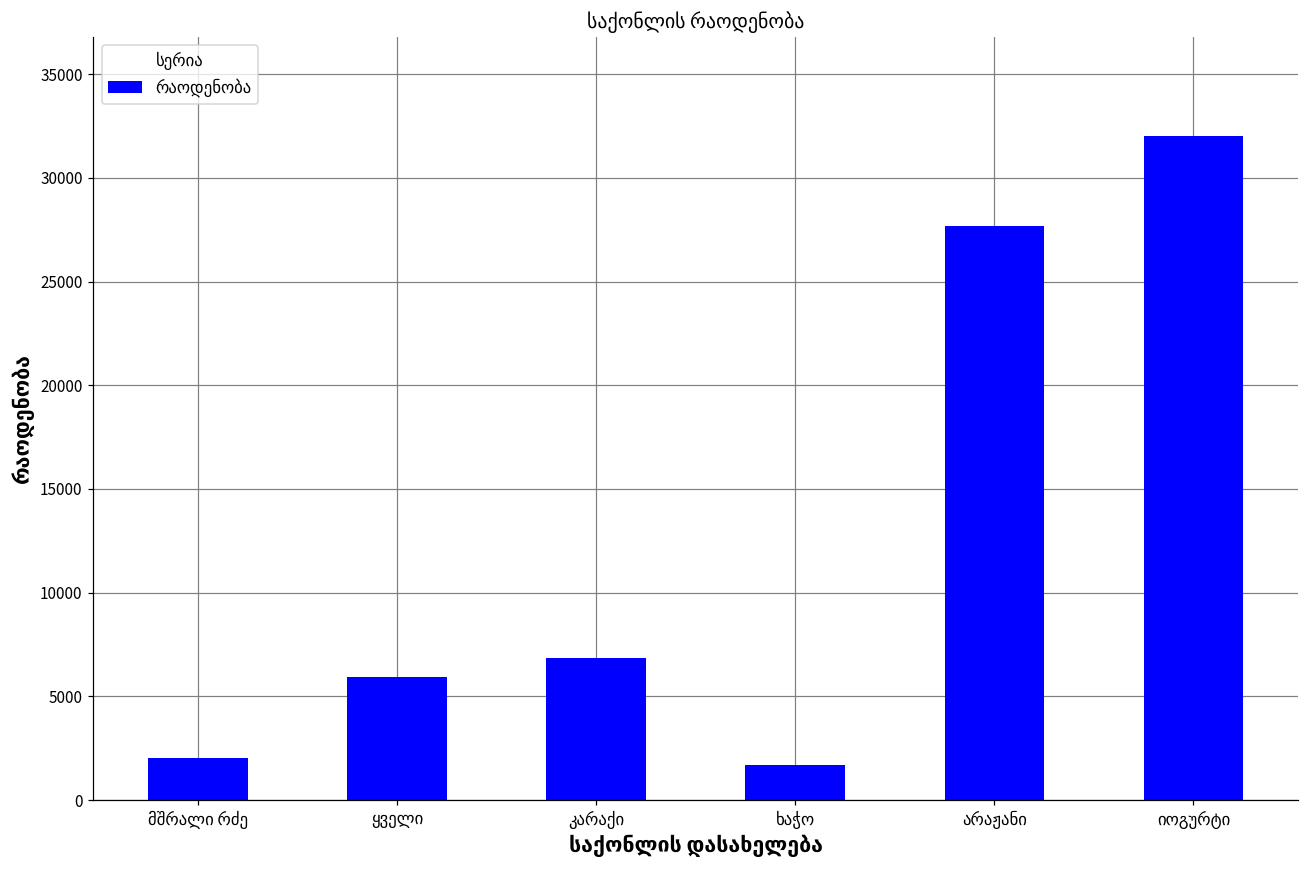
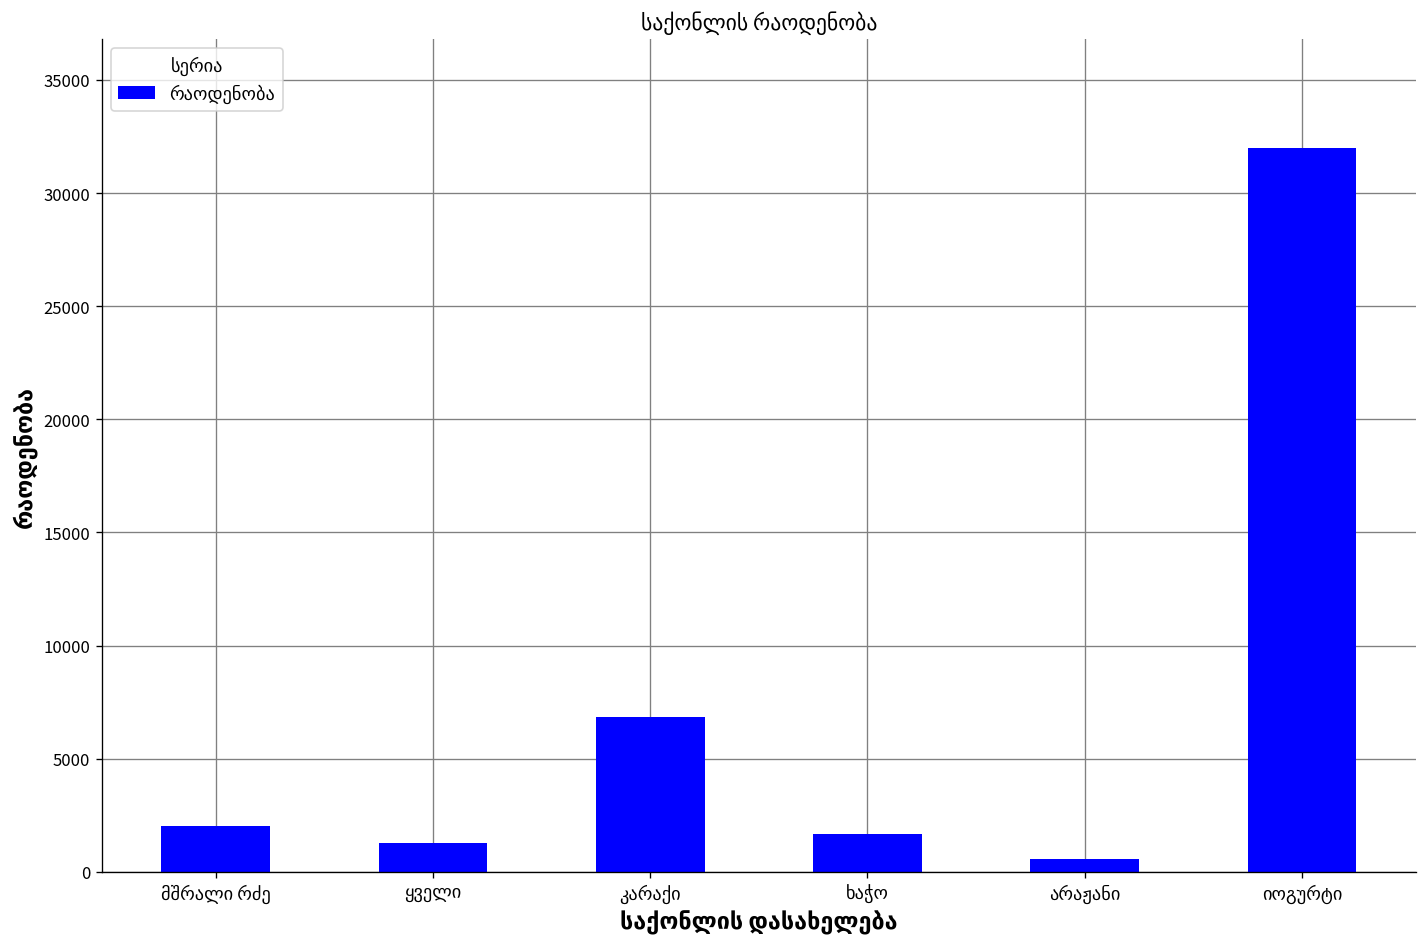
  {
    "მშრალი რძე": 2000,
-   "ყველი": 5900,
+   "ყველი": 1300,
    "კარაქი": 6800,
    "ხაჭო": 1700,
-   "არაჟანი": 27700,
+   "არაჟანი": 600,
    "იოგურტი": 32000
  }
